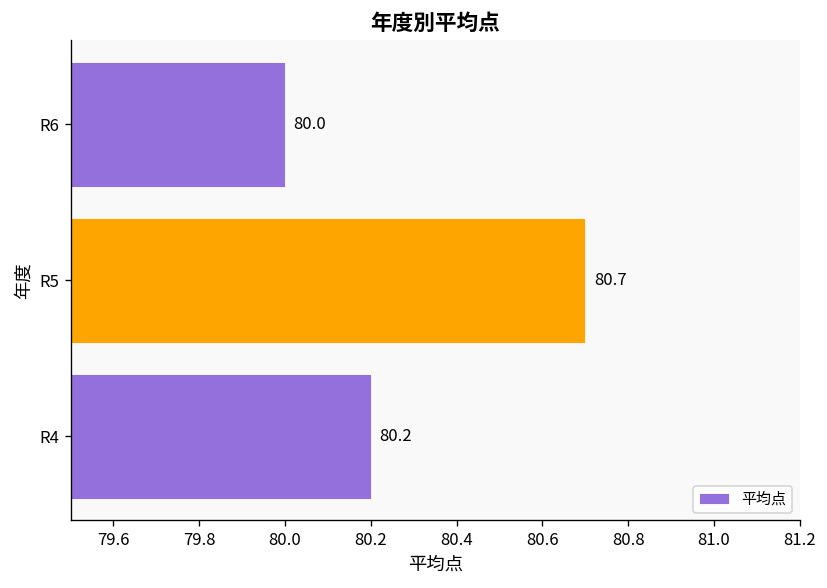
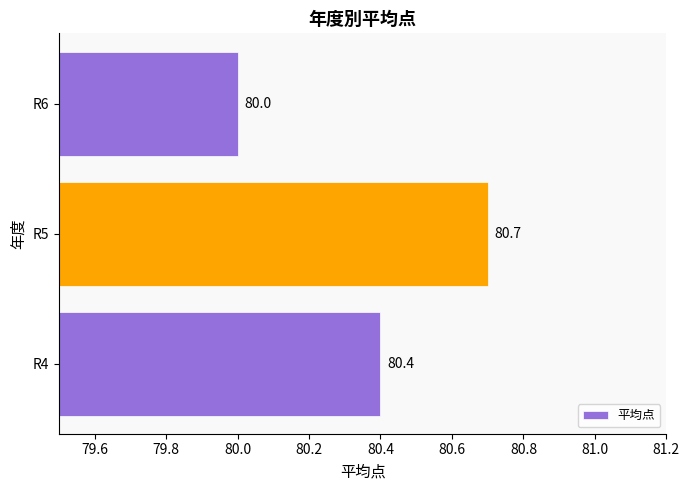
  {
    "R6": 80.0,
    "R5": 80.7,
-   "R4": 80.2
+   "R4": 80.4
  }
